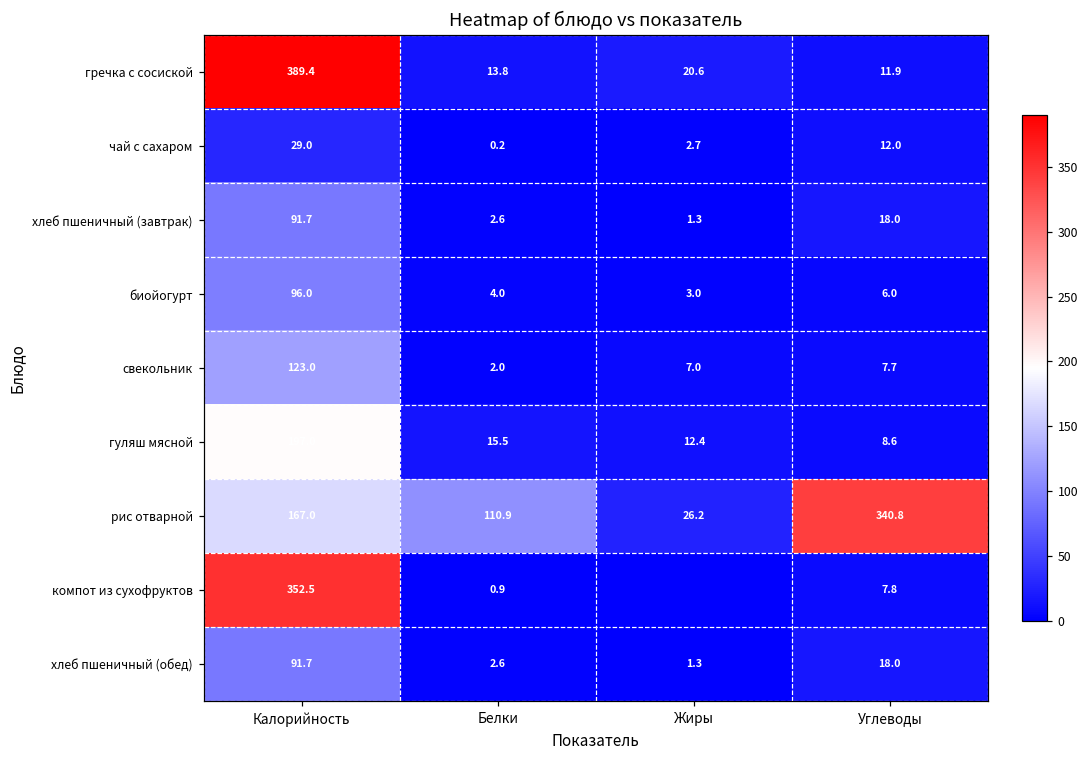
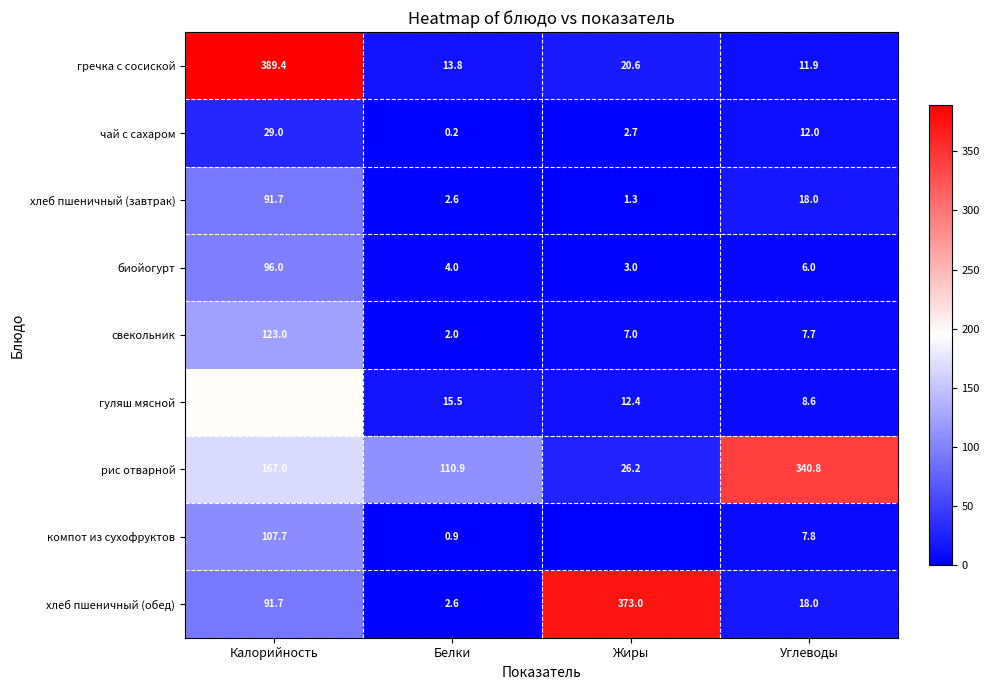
  {
    "гречка с сосиской": {
      "Калорийность": 389.4,
      "Белки": 13.8,
      "Жиры": 20.6,
      "Углеводы": 11.9
    },
    "чай с сахаром": {
      "Калорийность": 29.0,
      "Белки": 0.2,
      "Жиры": 2.7,
      "Углеводы": 12.0
    },
    "хлеб пшеничный (завтрак)": {
      "Калорийность": 91.7,
      "Белки": 2.6,
      "Жиры": 1.3,
      "Углеводы": 18.0
    },
    "биойогурт": {
      "Калорийность": 96.0,
      "Белки": 4.0,
      "Жиры": 3.0,
      "Углеводы": 6.0
    },
    "свекольник": {
      "Калорийность": 123.0,
      "Белки": 2.0,
      "Жиры": 7.0,
      "Углеводы": 7.7
    },
    "гуляш мясной": {
      "Белки": 15.5,
      "Жиры": 12.4,
      "Углеводы": 8.6
    },
    "рис отварной": {
      "Белки": 110.9,
      "Жиры": 26.2,
      "Углеводы": 340.8
    },
    "компот из сухофруктов": {
-     "Калорийность": 352.5,
+     "Калорийность": 107.7,
      "Белки": 0.9,
      "Углеводы": 7.8
    },
    "хлеб пшеничный (обед)": {
      "Калорийность": 91.7,
      "Белки": 2.6,
-     "Жиры": 1.3,
+     "Жиры": 373.0,
      "Углеводы": 18.0
    }
  }
